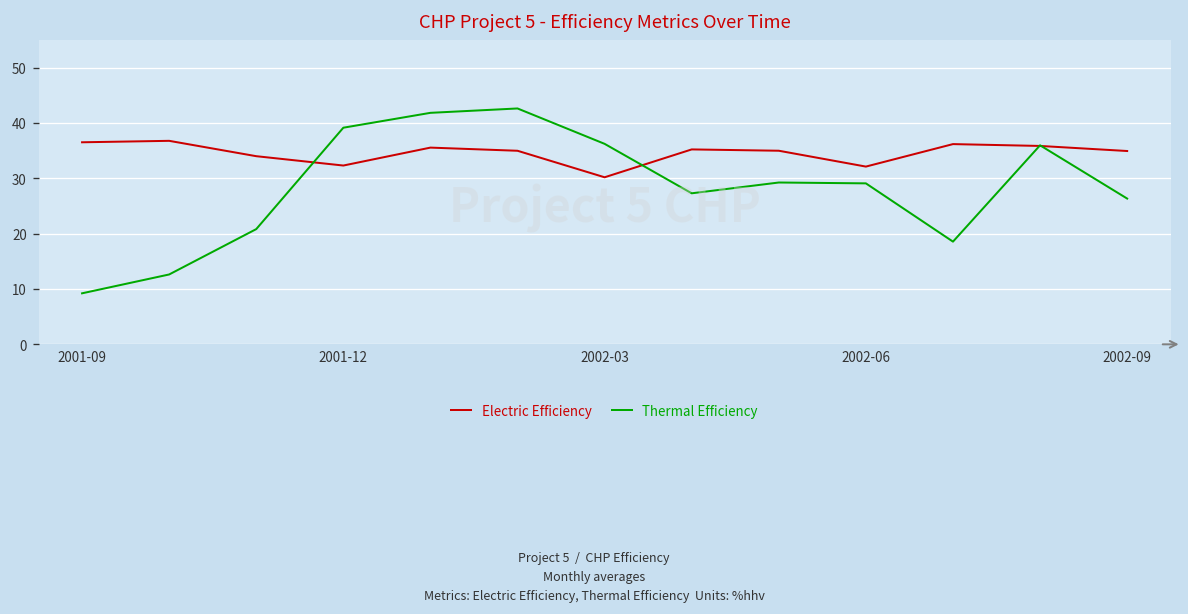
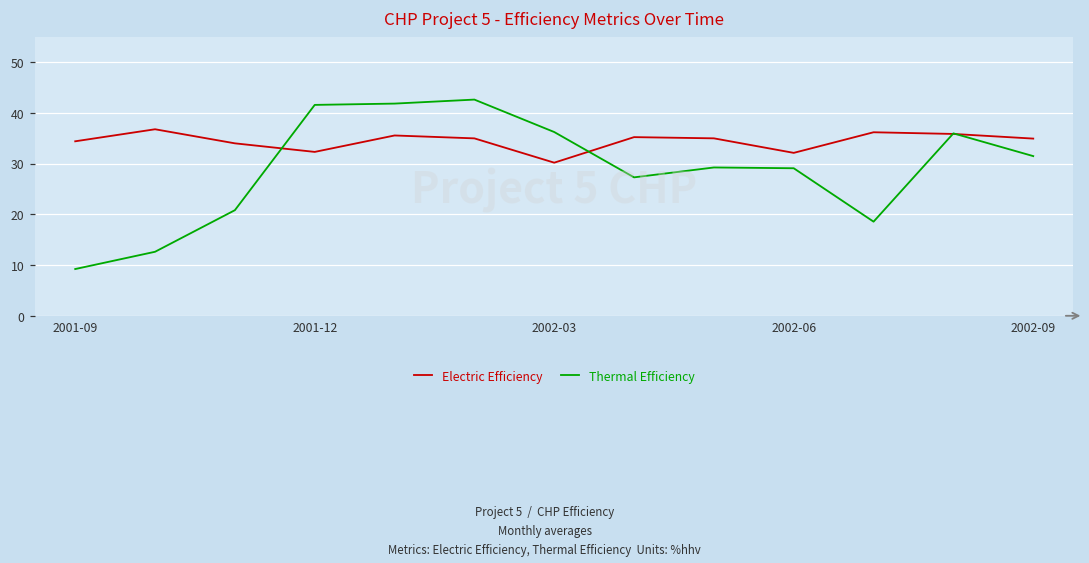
  {
    "Electric Efficiency": {
-     "2001-09": 37,
+     "2001-09": 34,
      "2001-12": 32,
      "2002-03": 30,
      "2002-06": 32,
      "2002-09": 35
    },
    "Thermal Efficiency": {
      "2001-09": 9,
-     "2001-12": 39,
+     "2001-12": 42,
      "2002-03": 36,
      "2002-06": 29,
-     "2002-09": 26
+     "2002-09": 31
    }
  }
